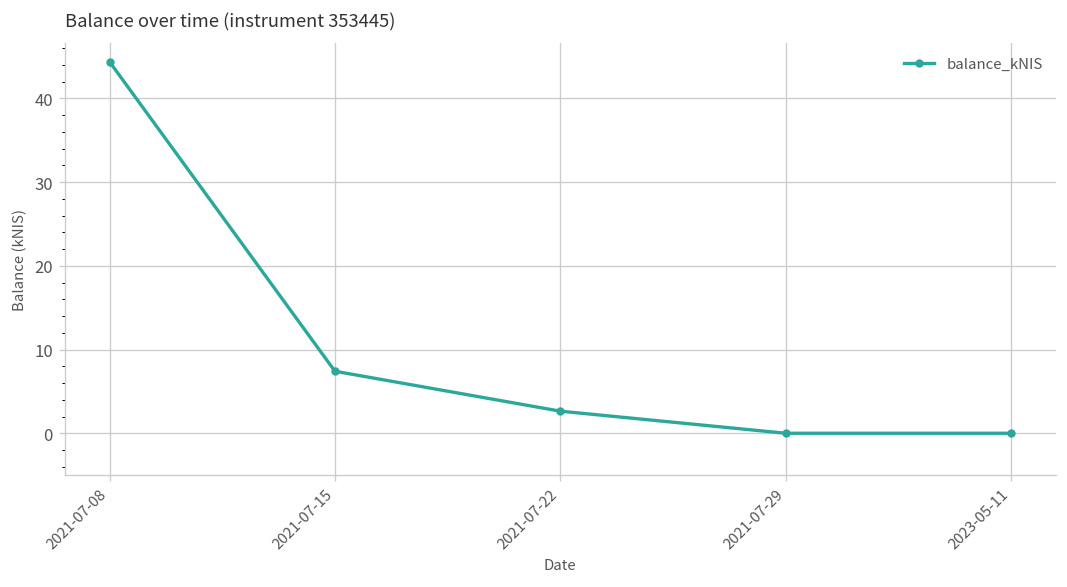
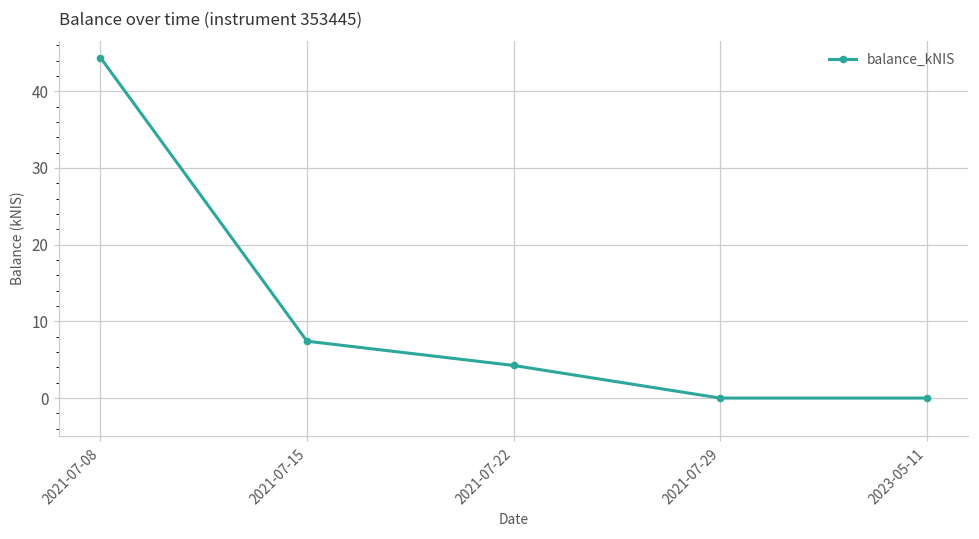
  {
    "2021-07-08": 44,
    "2021-07-15": 7,
-   "2021-07-22": 3,
+   "2021-07-22": 4,
    "2021-07-29": 0,
    "2023-05-11": 0
  }
